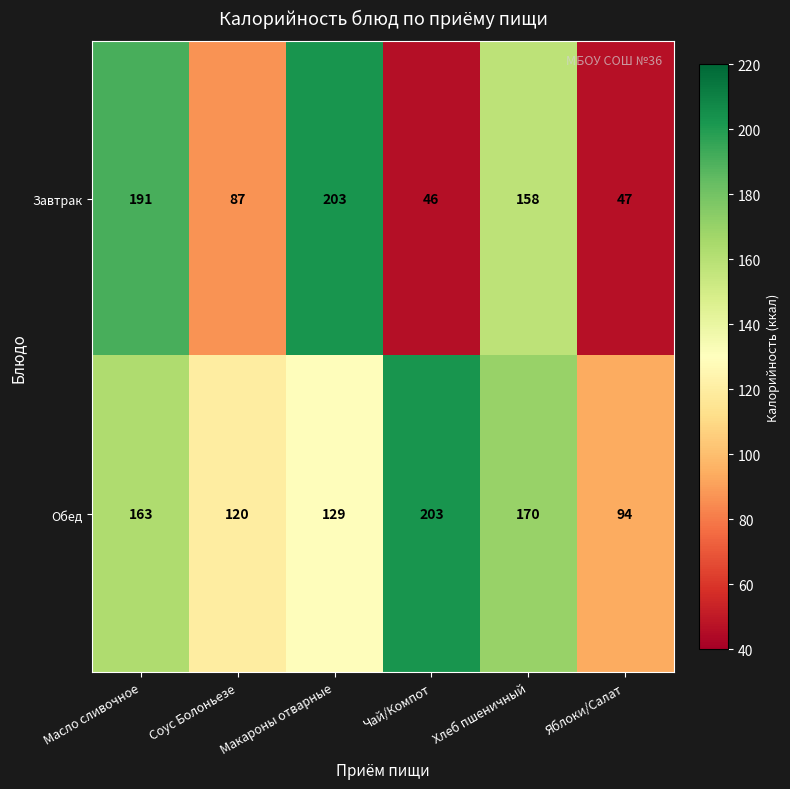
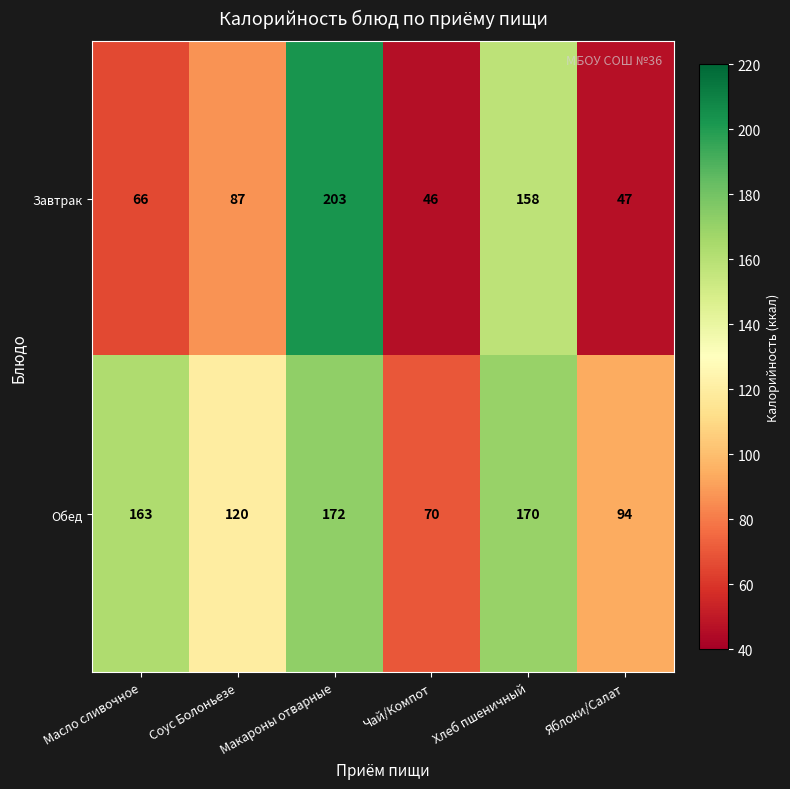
  {
    "Завтрак": {
-     "Масло сливочное": 191,
+     "Масло сливочное": 66,
      "Соус Болоньезе": 87,
      "Макароны отварные": 203,
      "Чай/Компот": 46,
      "Хлеб пшеничный": 158
    },
    "Обед": {
      "Масло сливочное": 163,
      "Соус Болоньезе": 120,
-     "Макароны отварные": 129,
-     "Чай/Компот": 203,
+     "Макароны отварные": 172,
+     "Чай/Компот": 70,
      "Хлеб пшеничный": 170,
      "Яблоки/Салат": 94
    }
  }
